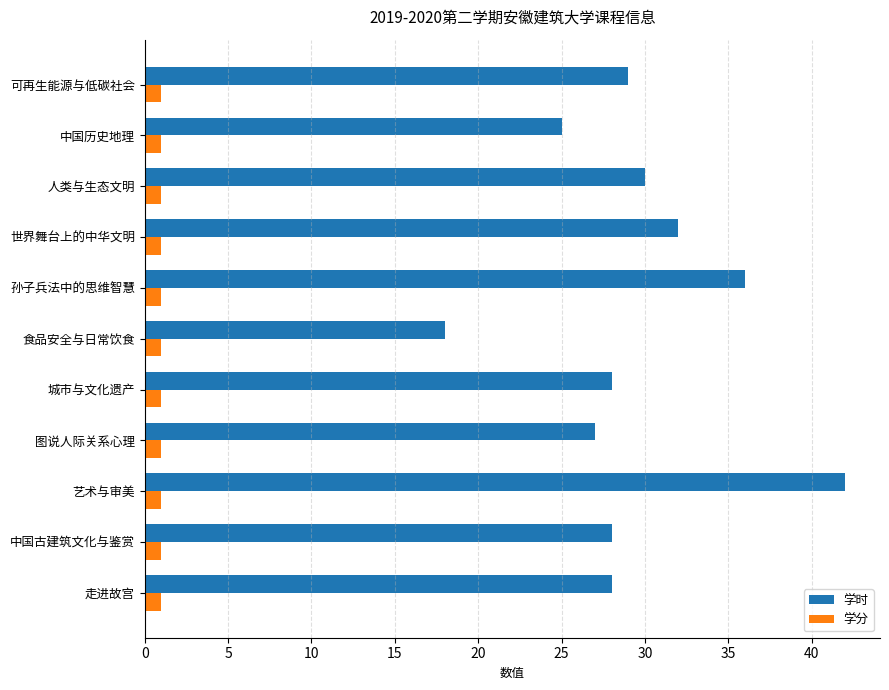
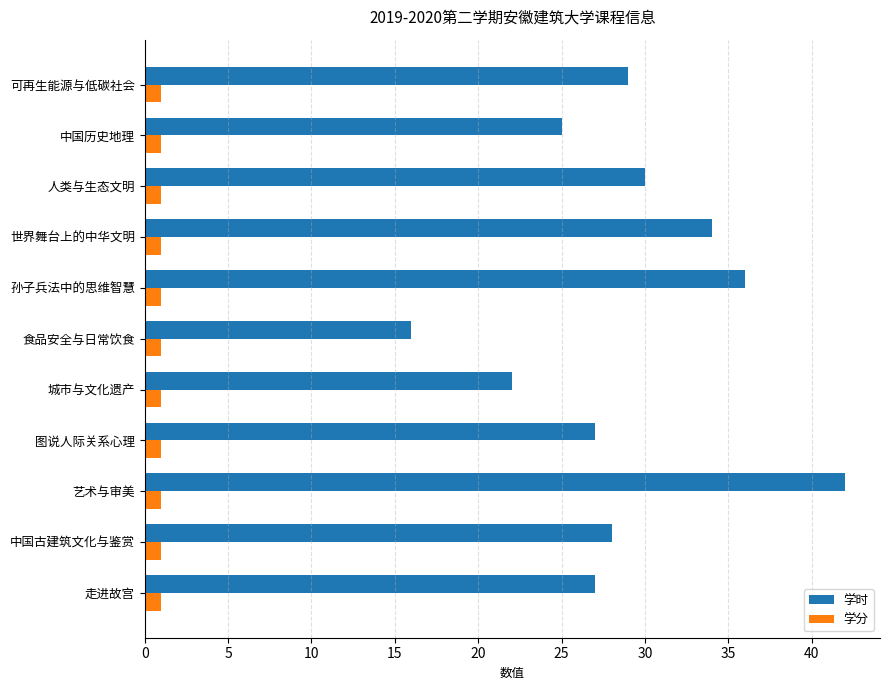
  {
    "学时": {
      "可再生能源与低碳社会": 29,
      "中国历史地理": 25,
      "人类与生态文明": 30,
-     "世界舞台上的中华文明": 32,
+     "世界舞台上的中华文明": 34,
      "孙子兵法中的思维智慧": 36,
-     "食品安全与日常饮食": 18,
-     "城市与文化遗产": 28,
+     "食品安全与日常饮食": 16,
+     "城市与文化遗产": 22,
      "图说人际关系心理": 27,
      "艺术与审美": 42,
      "中国古建筑文化与鉴赏": 28,
-     "走进故宫": 28
+     "走进故宫": 27
    },
    "学分": {
      "可再生能源与低碳社会": 1,
      "中国历史地理": 1,
      "人类与生态文明": 1,
      "世界舞台上的中华文明": 1,
      "孙子兵法中的思维智慧": 1,
      "食品安全与日常饮食": 1,
      "城市与文化遗产": 1,
      "图说人际关系心理": 1,
      "艺术与审美": 1,
      "中国古建筑文化与鉴赏": 1,
      "走进故宫": 1
    }
  }
